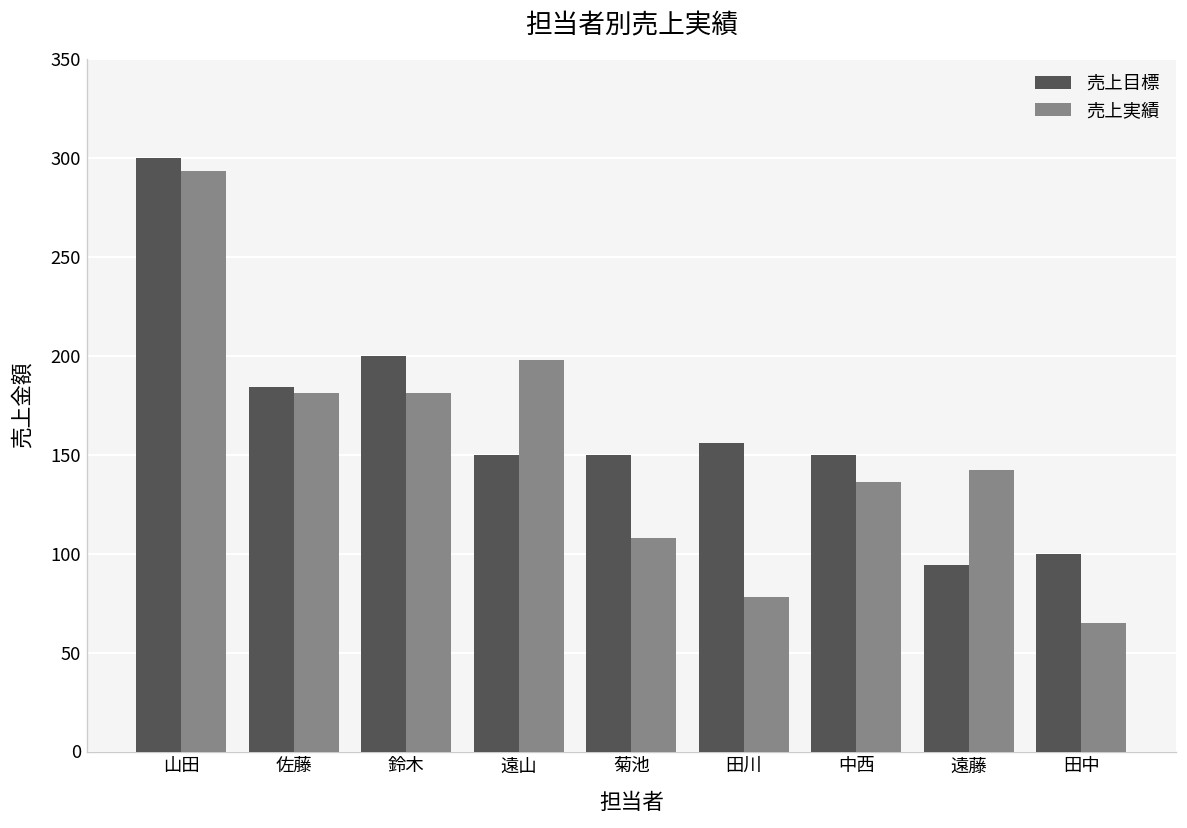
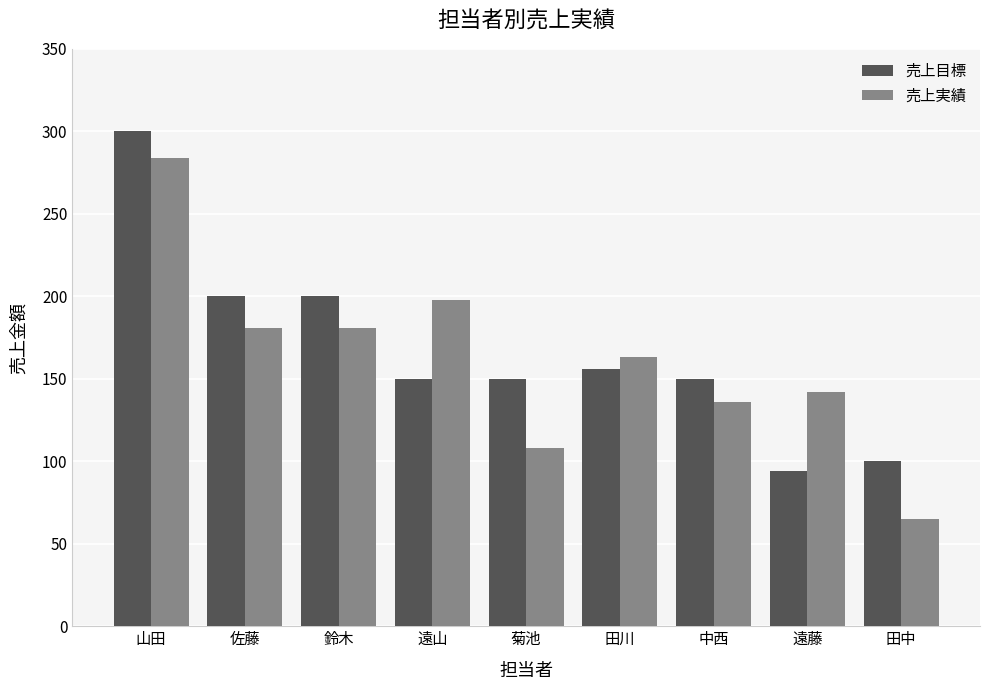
  {
    "売上目標": {
      "山田": 300,
-     "佐藤": 184,
+     "佐藤": 200,
      "鈴木": 200,
      "遠山": 150,
      "菊池": 150,
      "田川": 156,
      "中西": 150,
      "遠藤": 94,
      "田中": 100
    },
    "売上実績": {
-     "山田": 293,
+     "山田": 284,
      "佐藤": 181,
      "鈴木": 181,
      "遠山": 198,
      "菊池": 108,
-     "田川": 78,
+     "田川": 163,
      "中西": 136,
      "遠藤": 142,
      "田中": 65
    }
  }
